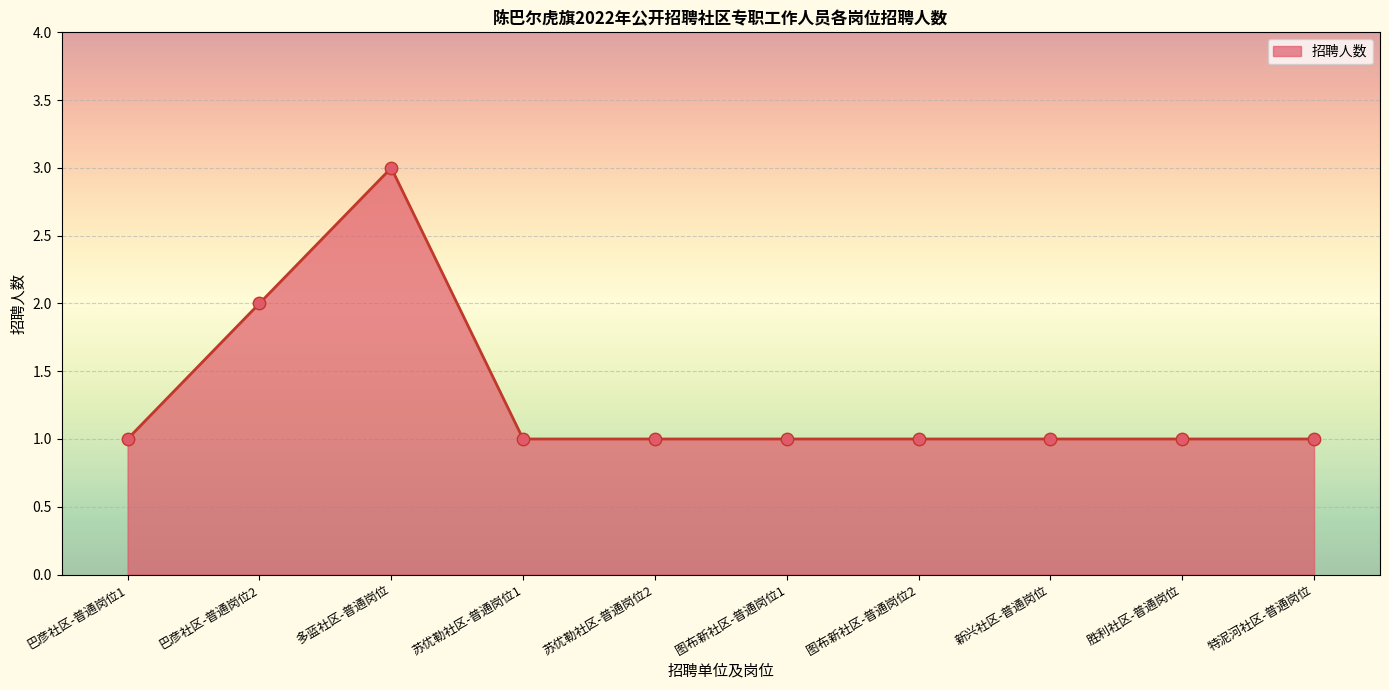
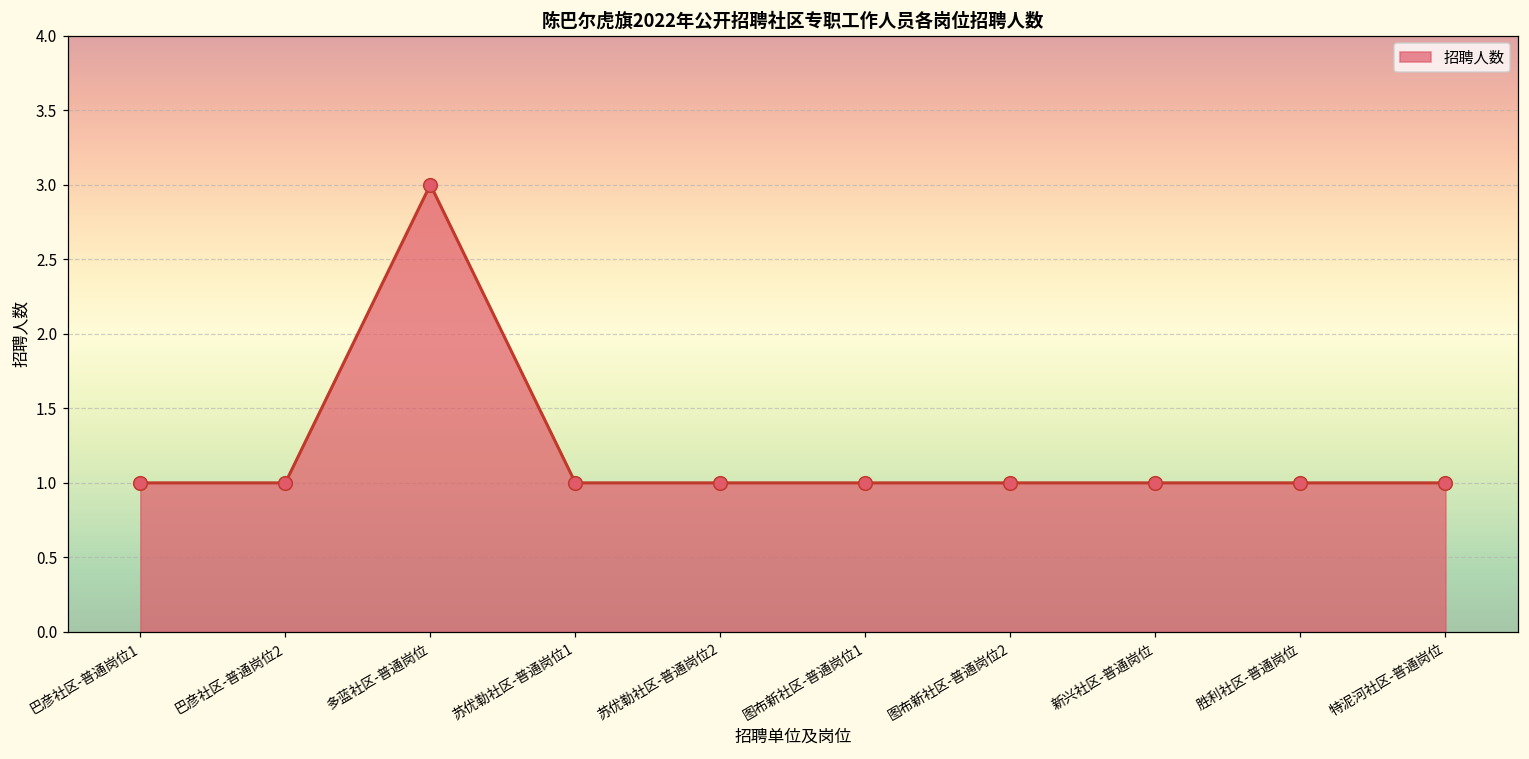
  {
    "巴彦社区-普通岗位1": 1,
-   "巴彦社区-普通岗位2": 2,
+   "巴彦社区-普通岗位2": 1,
    "多蓝社区-普通岗位": 3,
    "苏优勒社区-普通岗位1": 1,
    "苏优勒社区-普通岗位2": 1,
    "图布新社区-普通岗位1": 1,
    "图布新社区-普通岗位2": 1,
    "新兴社区-普通岗位": 1,
    "胜利社区-普通岗位": 1,
    "特泥河社区-普通岗位": 1
  }
